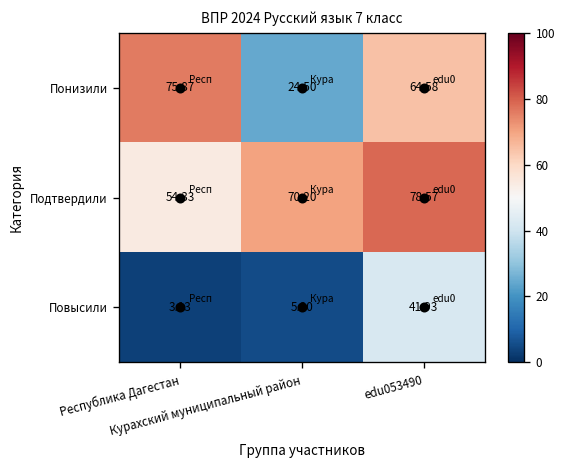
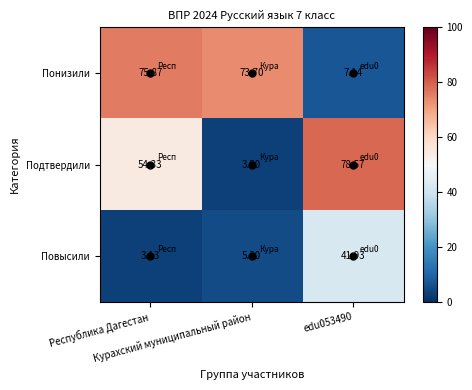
  {
    "Понизили": {
-     "Курахский муниципальный район": 24.50,
-     "edu053490": 64.58
+     "Курахский муниципальный район": 73.70,
+     "edu053490": 7.14
    },
    "Подтвердили": {
-     "Курахский муниципальный район": 70.20
+     "Курахский муниципальный район": 3.50
    }
  }
